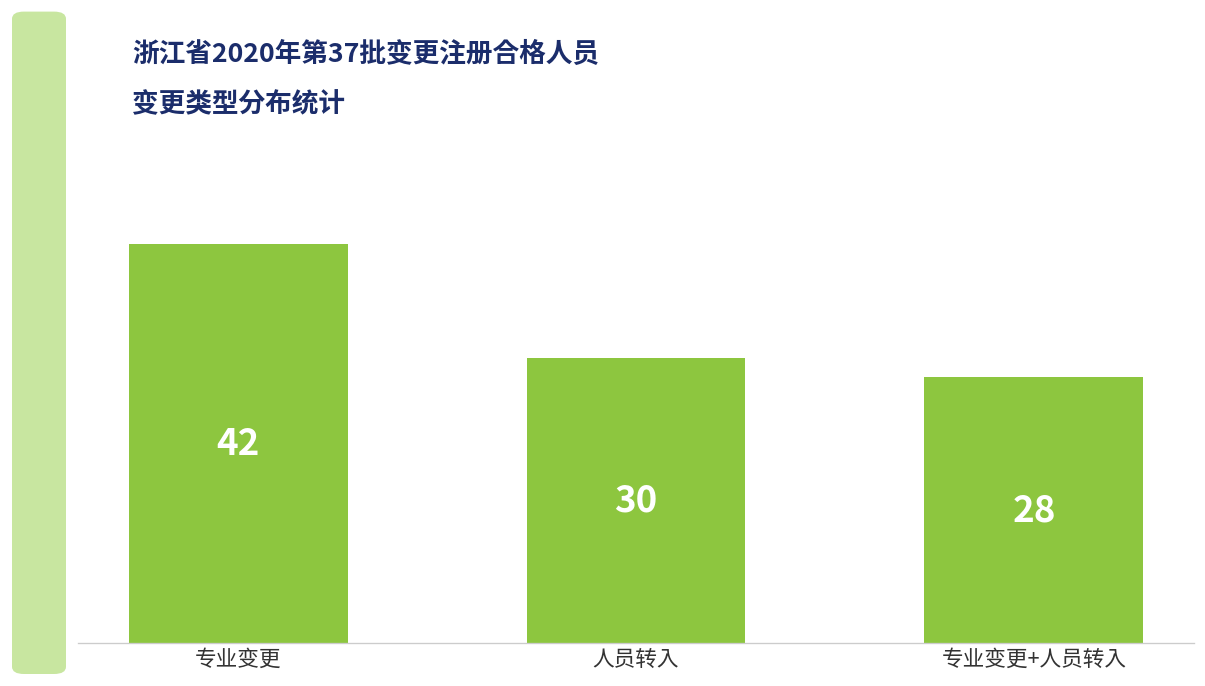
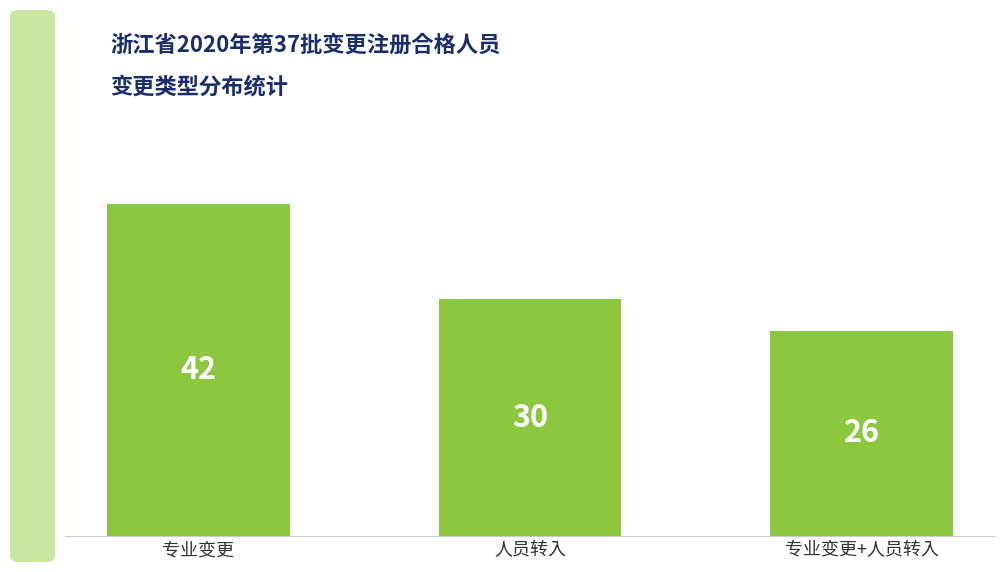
  {
    "专业变更": 42,
    "人员转入": 30,
-   "专业变更+人员转入": 28
+   "专业变更+人员转入": 26
  }
